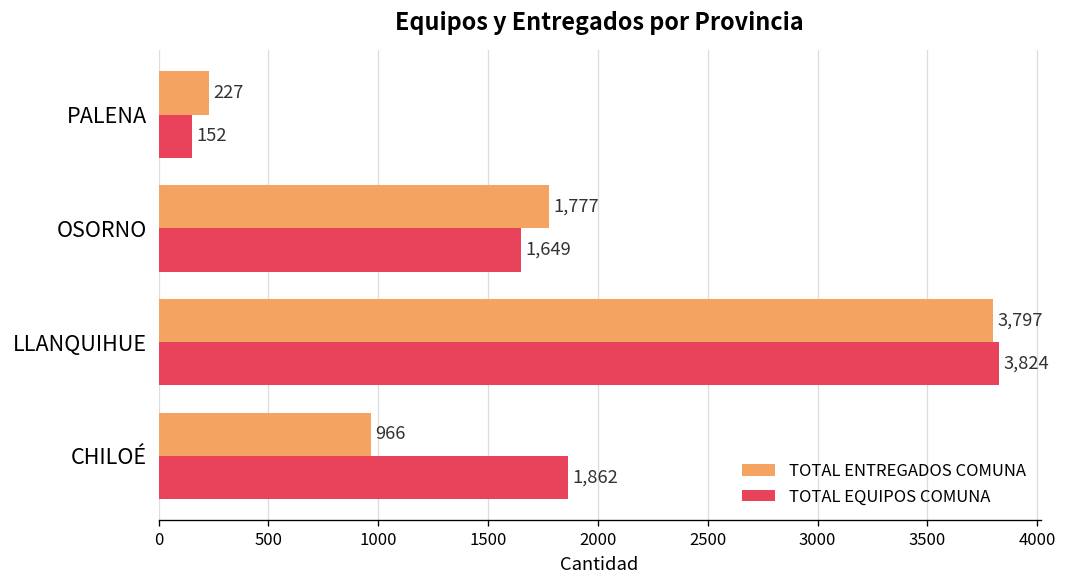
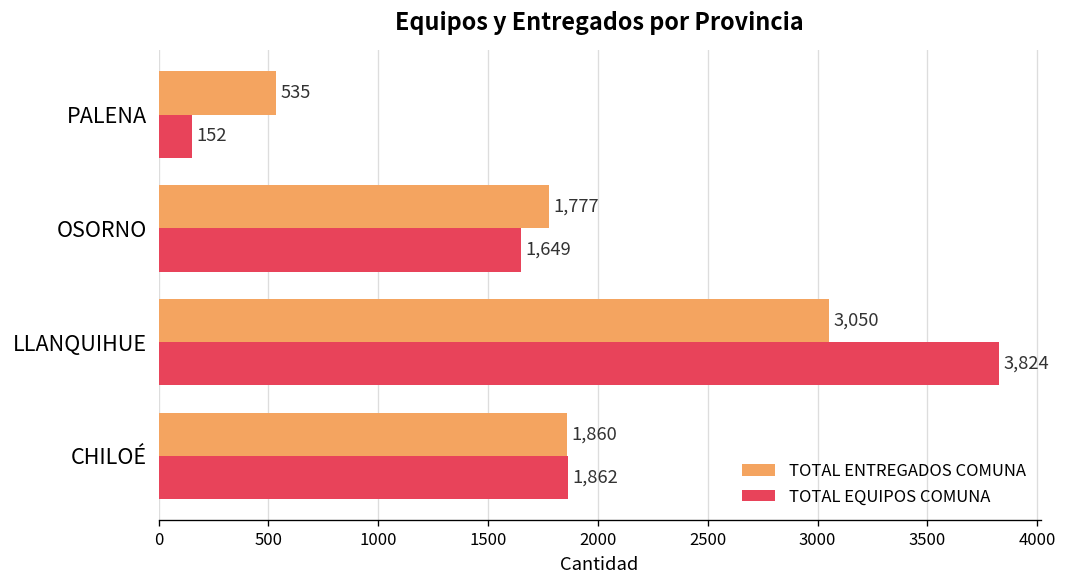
  {
    "TOTAL ENTREGADOS COMUNA": {
-     "PALENA": "227",
+     "PALENA": "535",
      "OSORNO": "1,777",
-     "LLANQUIHUE": "3,797",
-     "CHILOÉ": "966"
+     "LLANQUIHUE": "3,050",
+     "CHILOÉ": "1,860"
    },
    "TOTAL EQUIPOS COMUNA": {
      "PALENA": "152",
      "OSORNO": "1,649",
      "LLANQUIHUE": "3,824",
      "CHILOÉ": "1,862"
    }
  }
